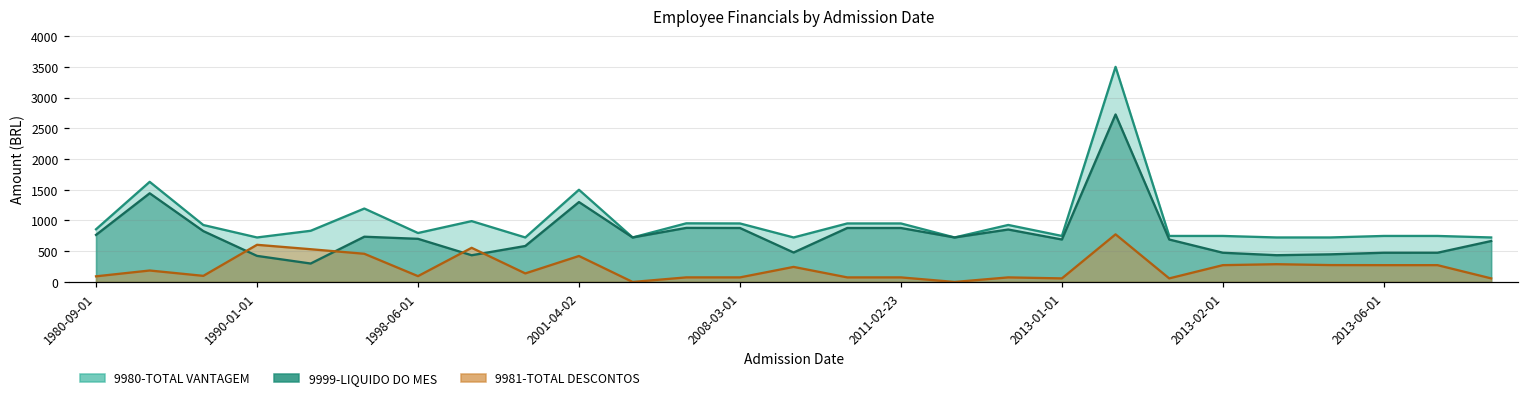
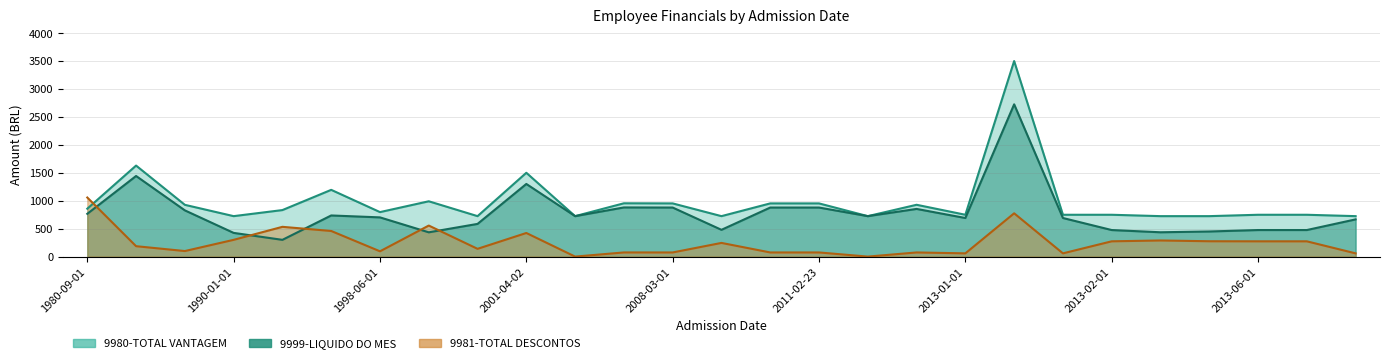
  {
    "9981-TOTAL DESCONTOS": {
-     "1980-09-01": 100,
-     "1990-01-01": 600,
+     "1980-09-01": 1100,
+     "1990-01-01": 300,
      "2001-04-02": 400,
      "2013-01-01": 100,
      "2013-06-01": 300
    }
  }
